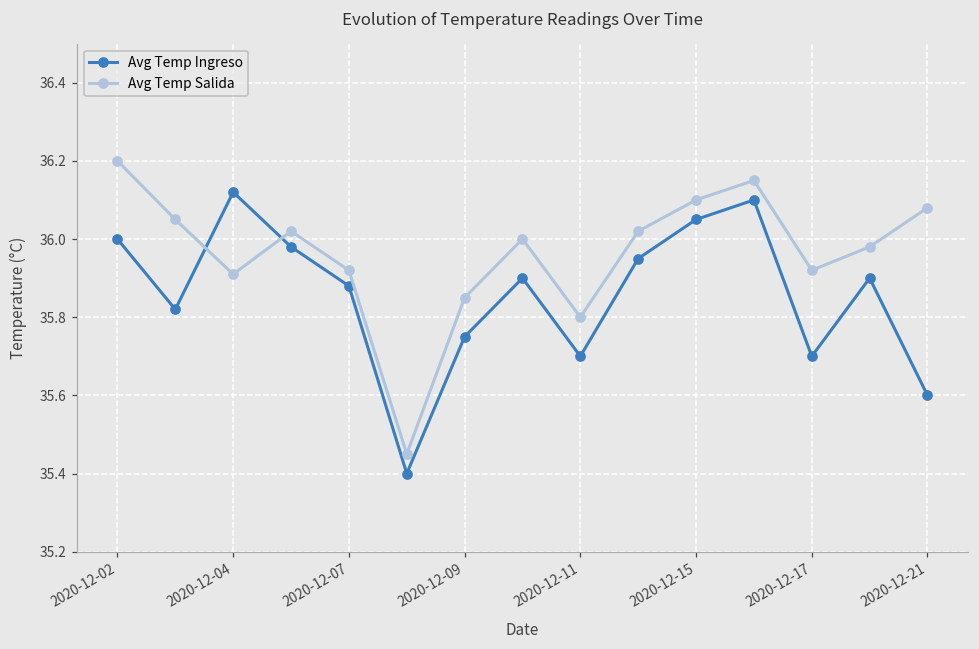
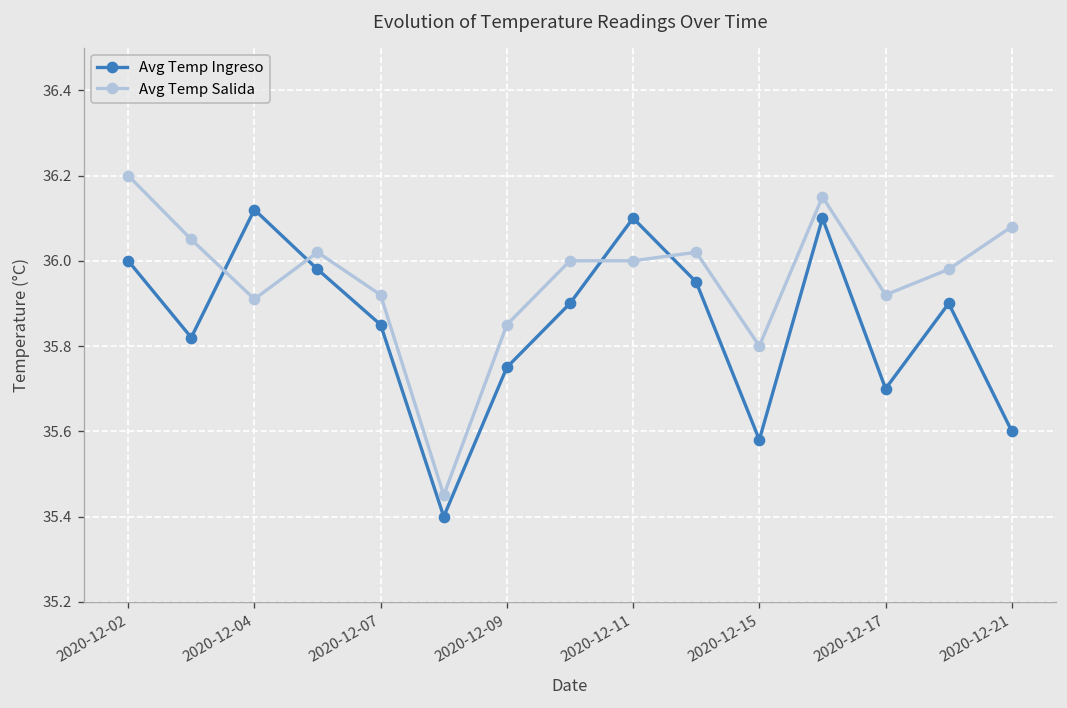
  {
    "Avg Temp Ingreso": {
      "2020-12-02": 36.00,
      "2020-12-04": 36.12,
-     "2020-12-07": 35.88,
+     "2020-12-07": 35.85,
      "2020-12-09": 35.75,
-     "2020-12-11": 35.7,
-     "2020-12-15": 36.05,
+     "2020-12-11": 36.1,
+     "2020-12-15": 35.58,
      "2020-12-17": 35.70,
      "2020-12-21": 35.60
    },
    "Avg Temp Salida": {
      "2020-12-02": 36.2,
      "2020-12-04": 35.91,
      "2020-12-07": 35.92,
      "2020-12-09": 35.85,
-     "2020-12-11": 35.8,
-     "2020-12-15": 36.1,
+     "2020-12-11": 36.0,
+     "2020-12-15": 35.8,
      "2020-12-17": 35.92,
      "2020-12-21": 36.08
    }
  }
